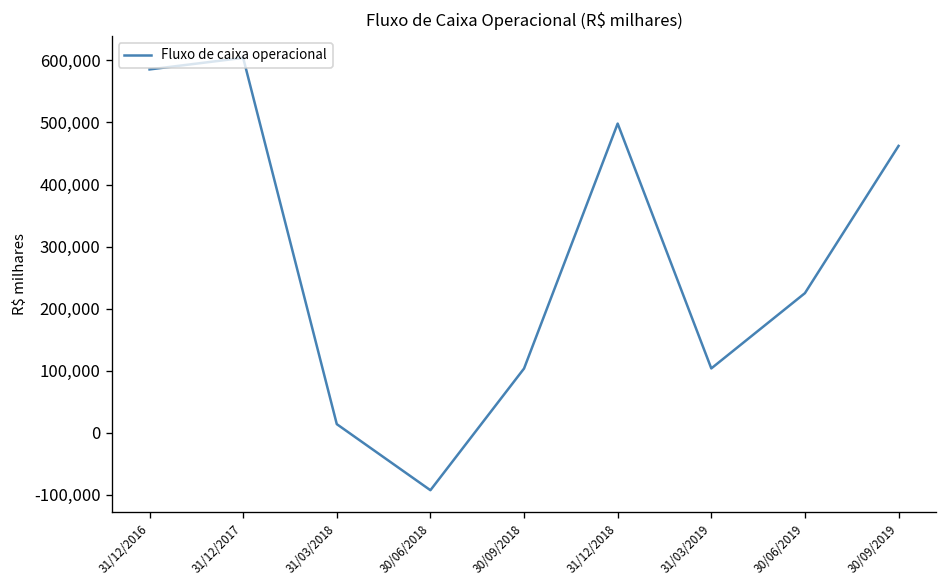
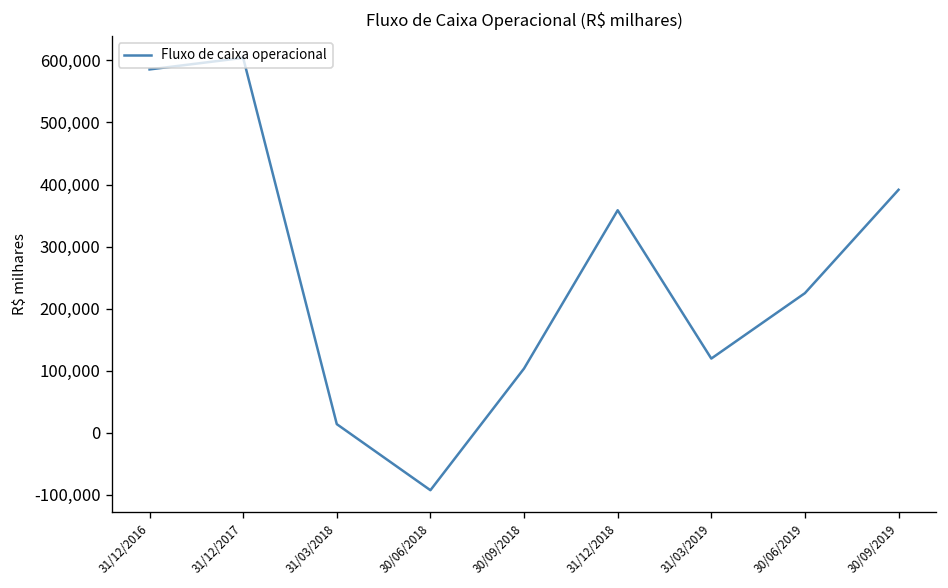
  {
    "31/12/2016": "590,000",
    "31/03/2018": "10,000",
    "30/06/2018": "-90,000",
    "30/09/2018": "100,000",
-   "31/12/2018": "500,000",
-   "31/03/2019": "100,000",
+   "31/12/2018": "360,000",
+   "31/03/2019": "120,000",
    "30/06/2019": "220,000",
-   "30/09/2019": "460,000"
+   "30/09/2019": "390,000"
  }
